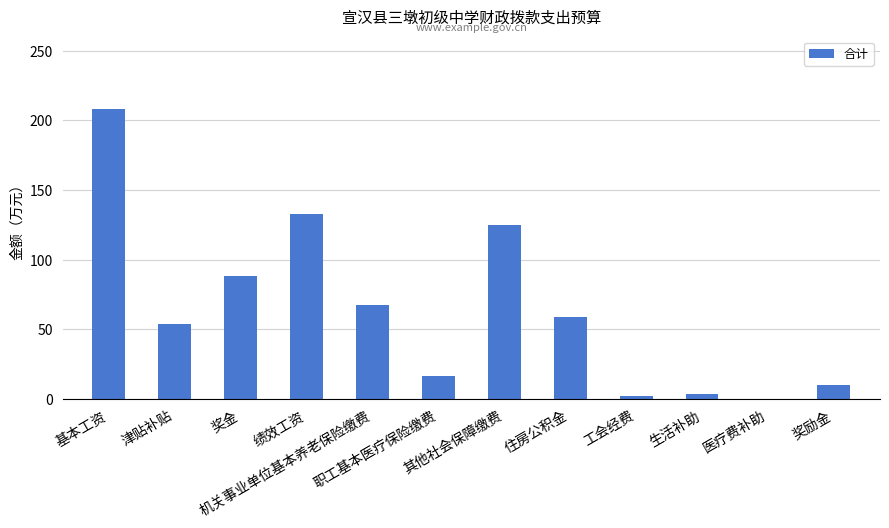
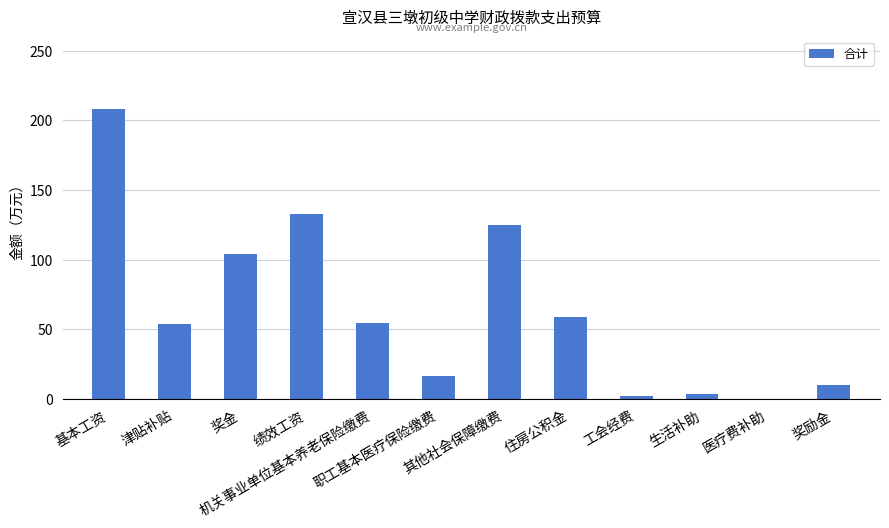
  {
    "基本工资": 208,
    "津贴补贴": 53,
-   "奖金": 88,
+   "奖金": 104,
    "绩效工资": 133,
-   "机关事业单位基本养老保险缴费": 67,
+   "机关事业单位基本养老保险缴费": 54,
    "职工基本医疗保险缴费": 16,
    "其他社会保障缴费": 125,
    "住房公积金": 59,
    "工会经费": 2,
    "生活补助": 4,
    "奖励金": 10
  }
